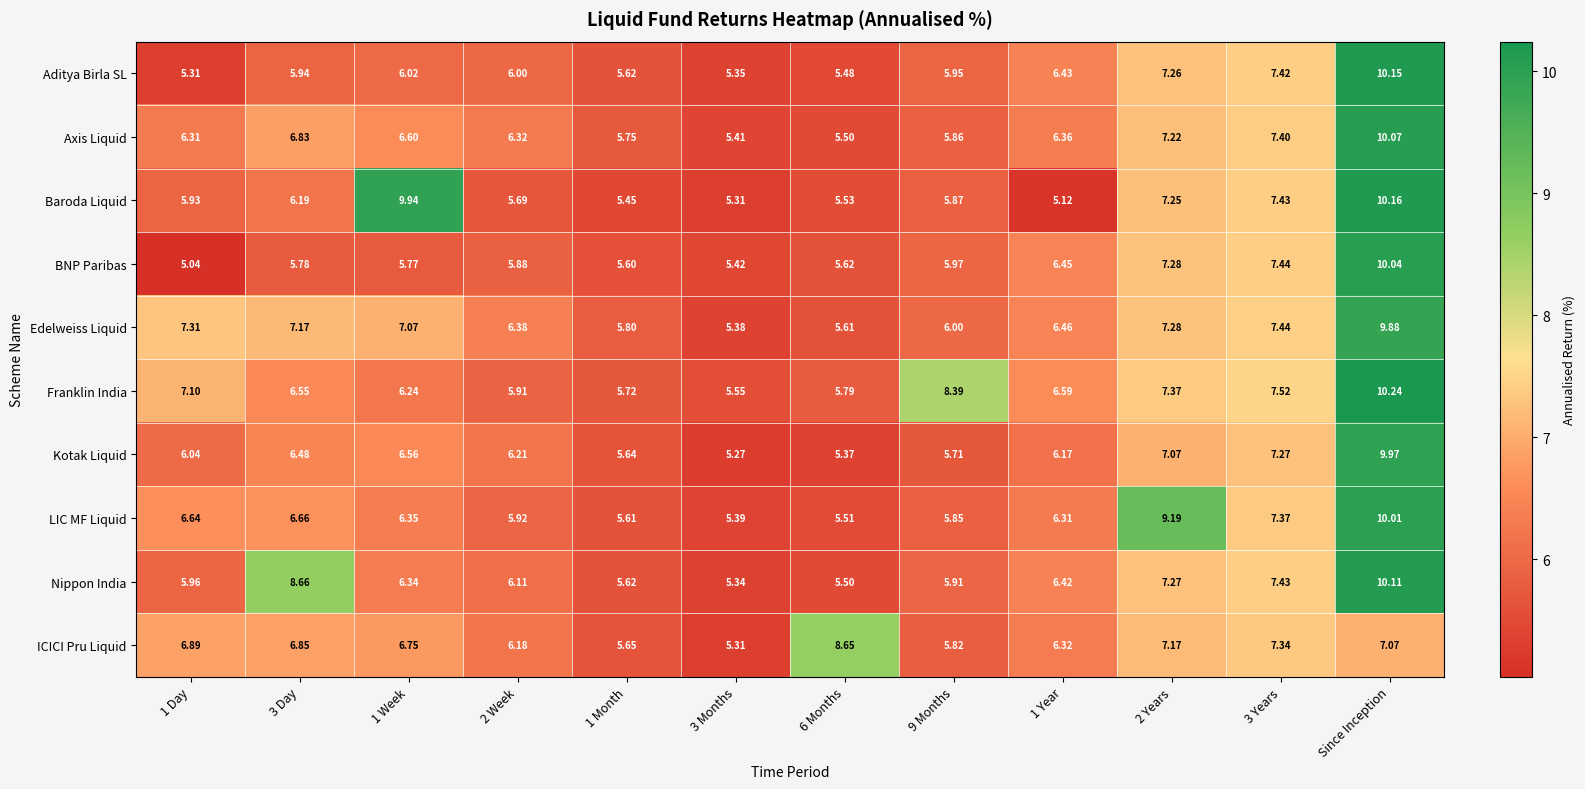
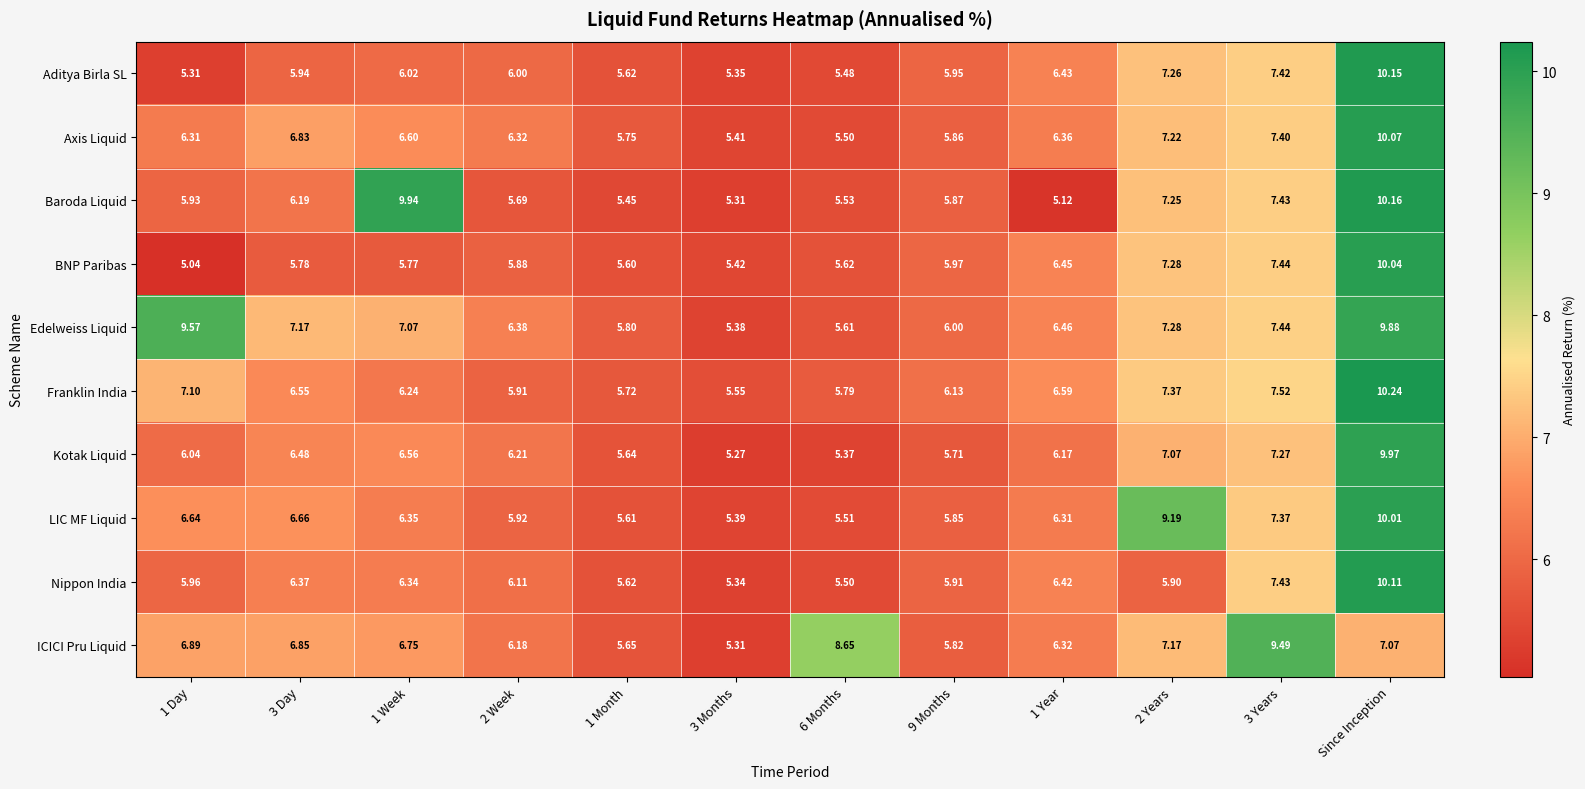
  {
    "Aditya Birla SL": {
      "1 Day": 5.31,
      "3 Day": 5.94,
      "1 Week": 6.02,
      "2 Week": 6.00,
      "1 Month": 5.62,
      "3 Months": 5.35,
      "6 Months": 5.48,
      "9 Months": 5.95,
      "1 Year": 6.43,
      "2 Years": 7.26,
      "3 Years": 7.42,
      "Since Inception": 10.15
    },
    "Axis Liquid": {
      "1 Day": 6.31,
      "3 Day": 6.83,
      "1 Week": 6.60,
      "2 Week": 6.32,
      "1 Month": 5.75,
      "3 Months": 5.41,
      "6 Months": 5.50,
      "9 Months": 5.86,
      "1 Year": 6.36,
      "2 Years": 7.22,
      "3 Years": 7.40,
      "Since Inception": 10.07
    },
    "Baroda Liquid": {
      "1 Day": 5.93,
      "3 Day": 6.19,
      "1 Week": 9.94,
      "2 Week": 5.69,
      "1 Month": 5.45,
      "3 Months": 5.31,
      "6 Months": 5.53,
      "9 Months": 5.87,
      "1 Year": 5.12,
      "2 Years": 7.25,
      "3 Years": 7.43,
      "Since Inception": 10.16
    },
    "BNP Paribas": {
      "1 Day": 5.04,
      "3 Day": 5.78,
      "1 Week": 5.77,
      "2 Week": 5.88,
      "1 Month": 5.60,
      "3 Months": 5.42,
      "6 Months": 5.62,
      "9 Months": 5.97,
      "1 Year": 6.45,
      "2 Years": 7.28,
      "3 Years": 7.44,
      "Since Inception": 10.04
    },
    "Edelweiss Liquid": {
-     "1 Day": 7.31,
+     "1 Day": 9.57,
      "3 Day": 7.17,
      "1 Week": 7.07,
      "2 Week": 6.38,
      "1 Month": 5.80,
      "3 Months": 5.38,
      "6 Months": 5.61,
      "9 Months": 6.00,
      "1 Year": 6.46,
      "2 Years": 7.28,
      "3 Years": 7.44,
      "Since Inception": 9.88
    },
    "Franklin India": {
      "1 Day": 7.10,
      "3 Day": 6.55,
      "1 Week": 6.24,
      "2 Week": 5.91,
      "1 Month": 5.72,
      "3 Months": 5.55,
      "6 Months": 5.79,
-     "9 Months": 8.39,
+     "9 Months": 6.13,
      "1 Year": 6.59,
      "2 Years": 7.37,
      "3 Years": 7.52,
      "Since Inception": 10.24
    },
    "Kotak Liquid": {
      "1 Day": 6.04,
      "3 Day": 6.48,
      "1 Week": 6.56,
      "2 Week": 6.21,
      "1 Month": 5.64,
      "3 Months": 5.27,
      "6 Months": 5.37,
      "9 Months": 5.71,
      "1 Year": 6.17,
      "2 Years": 7.07,
      "3 Years": 7.27,
      "Since Inception": 9.97
    },
    "LIC MF Liquid": {
      "1 Day": 6.64,
      "3 Day": 6.66,
      "1 Week": 6.35,
      "2 Week": 5.92,
      "1 Month": 5.61,
      "3 Months": 5.39,
      "6 Months": 5.51,
      "9 Months": 5.85,
      "1 Year": 6.31,
      "2 Years": 9.19,
      "3 Years": 7.37,
      "Since Inception": 10.01
    },
    "Nippon India": {
      "1 Day": 5.96,
-     "3 Day": 8.66,
+     "3 Day": 6.37,
      "1 Week": 6.34,
      "2 Week": 6.11,
      "1 Month": 5.62,
      "3 Months": 5.34,
      "6 Months": 5.50,
      "9 Months": 5.91,
      "1 Year": 6.42,
-     "2 Years": 7.27,
+     "2 Years": 5.90,
      "3 Years": 7.43,
      "Since Inception": 10.11
    },
    "ICICI Pru Liquid": {
      "1 Day": 6.89,
      "3 Day": 6.85,
      "1 Week": 6.75,
      "2 Week": 6.18,
      "1 Month": 5.65,
      "3 Months": 5.31,
      "6 Months": 8.65,
      "9 Months": 5.82,
      "1 Year": 6.32,
      "2 Years": 7.17,
-     "3 Years": 7.34,
+     "3 Years": 9.49,
      "Since Inception": 7.07
    }
  }
